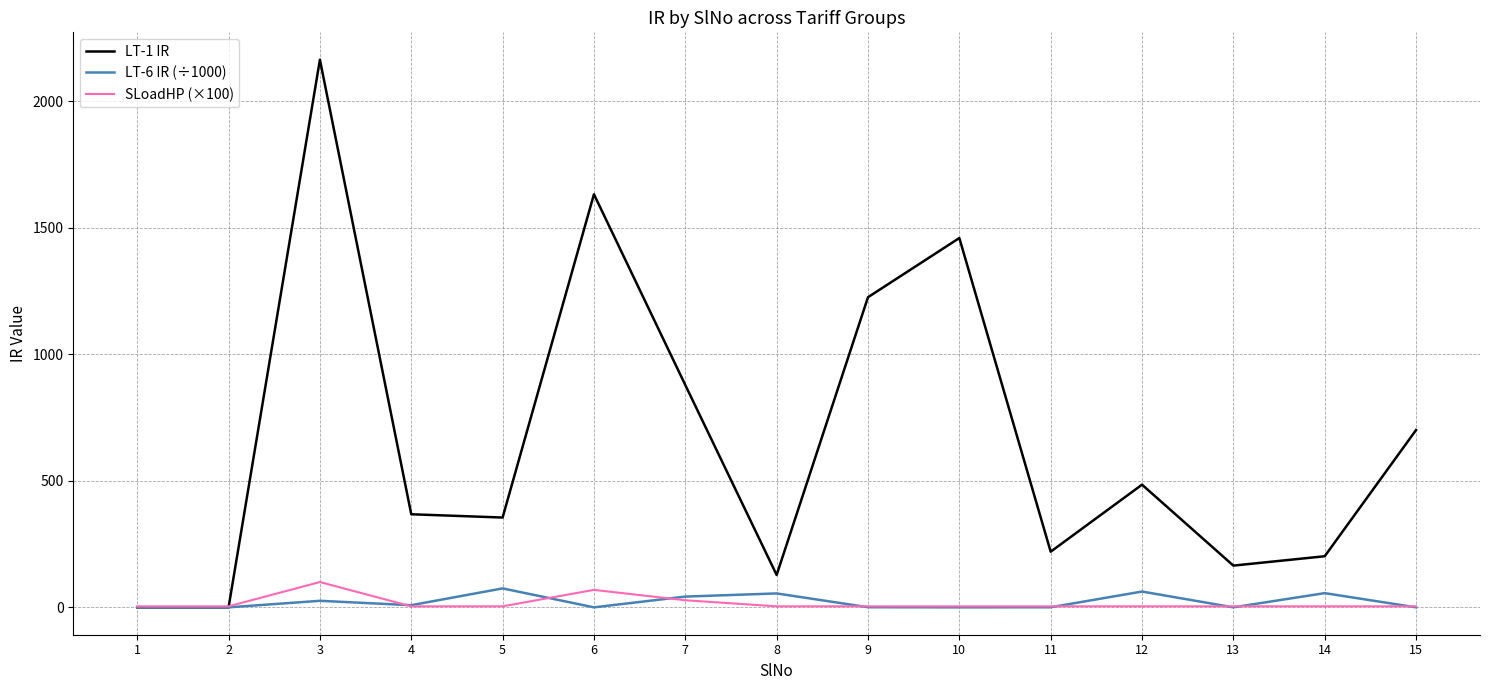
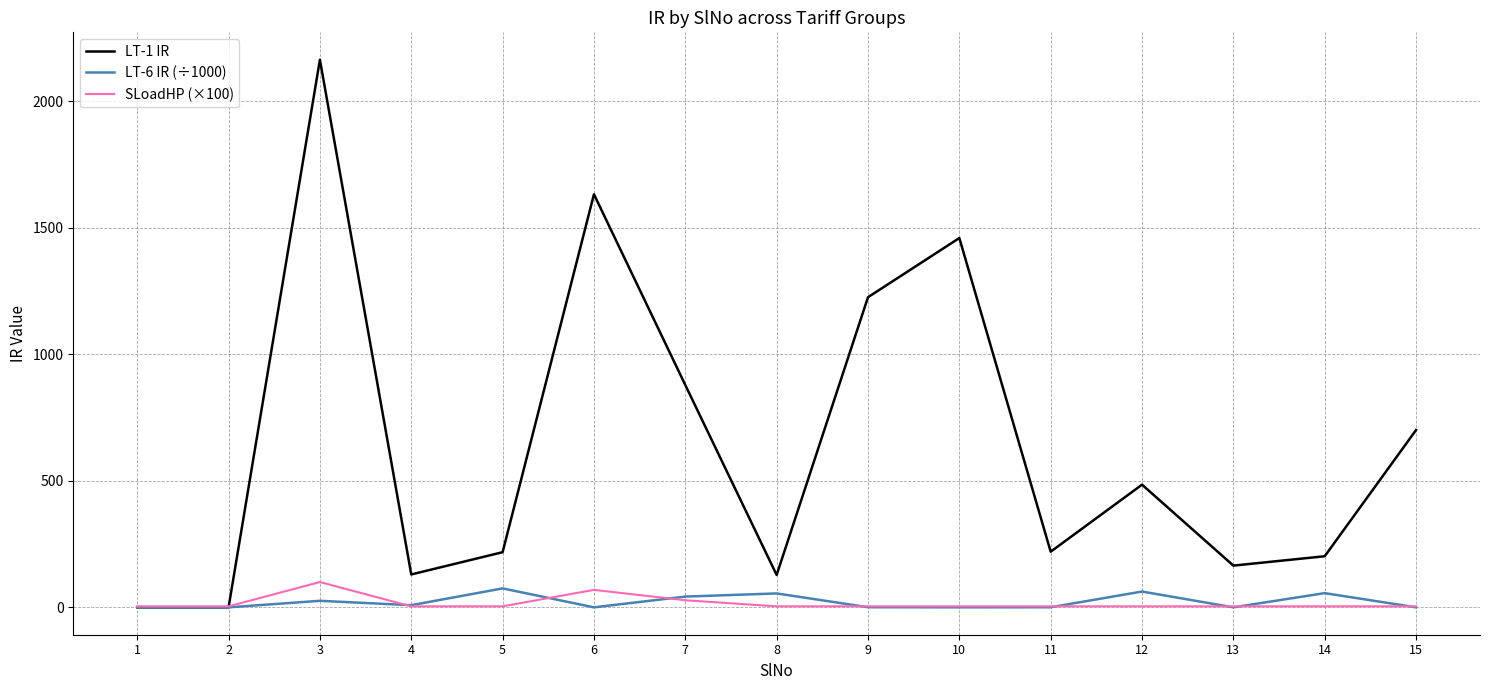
  {
    "LT-1 IR": {
      "3": 2170,
-     "4": 370,
-     "5": 360,
+     "4": 130,
+     "5": 220,
      "6": 1630,
      "7": 880,
      "8": 130,
      "9": 1230,
      "10": 1460,
      "11": 220,
      "12": 490,
      "13": 170,
      "14": 200,
      "15": 700
    },
    "LT-6 IR (÷1000)": {
      "3": 30,
      "5": 70,
      "6": 0,
      "7": 40,
      "8": 50,
      "12": 60,
      "14": 60
    },
    "SLoadHP (×100)": {
      "3": 100,
      "5": 0,
      "6": 70,
      "7": 30,
      "8": 0,
      "12": 0,
      "14": 0
    }
  }
